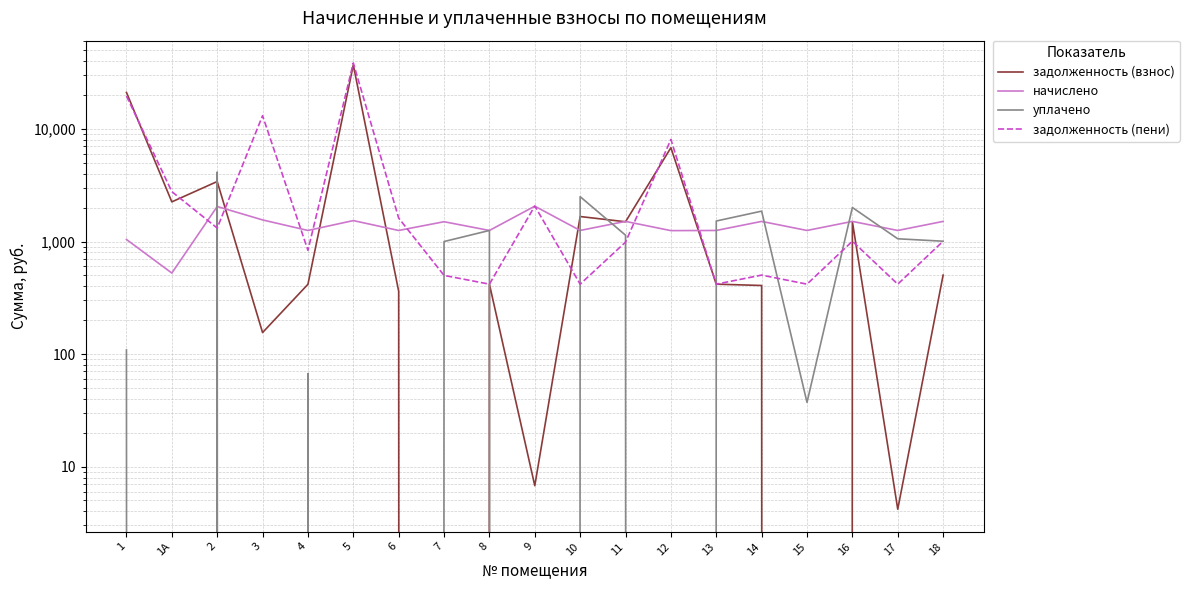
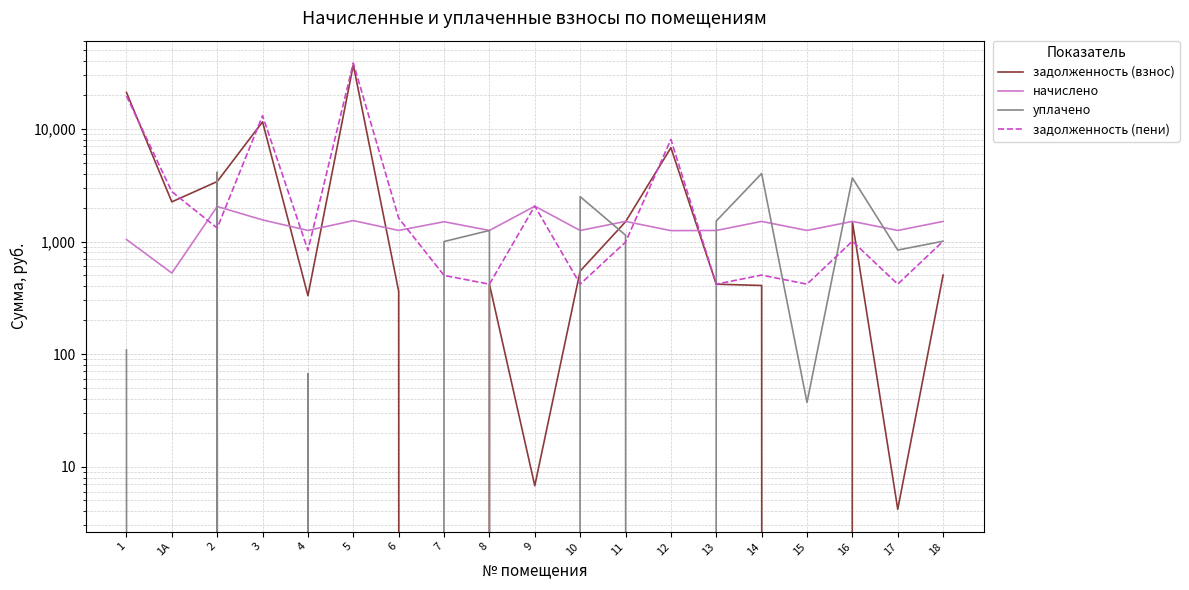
  {
    "задолженность (взнос)": {
      "1": "21,000",
      "1А": "2,300",
      "2": "3,400",
-     "3": "160",
-     "4": "420",
+     "3": "12,000",
+     "4": "330",
      "6": "360",
      "9": "7",
-     "10": "1,700",
+     "10": "500",
      "12": "7,000",
      "14": "410",
      "17": "4",
      "18": "500"
    },
    "уплачено": {
      "1": "110",
      "2": "4,100",
      "4": "70",
      "7": "1,000",
      "10": "2,500",
      "11": "1,100",
      "13": "1,500",
-     "14": "1,900",
+     "14": "4,000",
      "15": "37",
-     "16": "2,000",
-     "17": "1,100"
+     "16": "3,700",
+     "17": "800"
    }
  }
